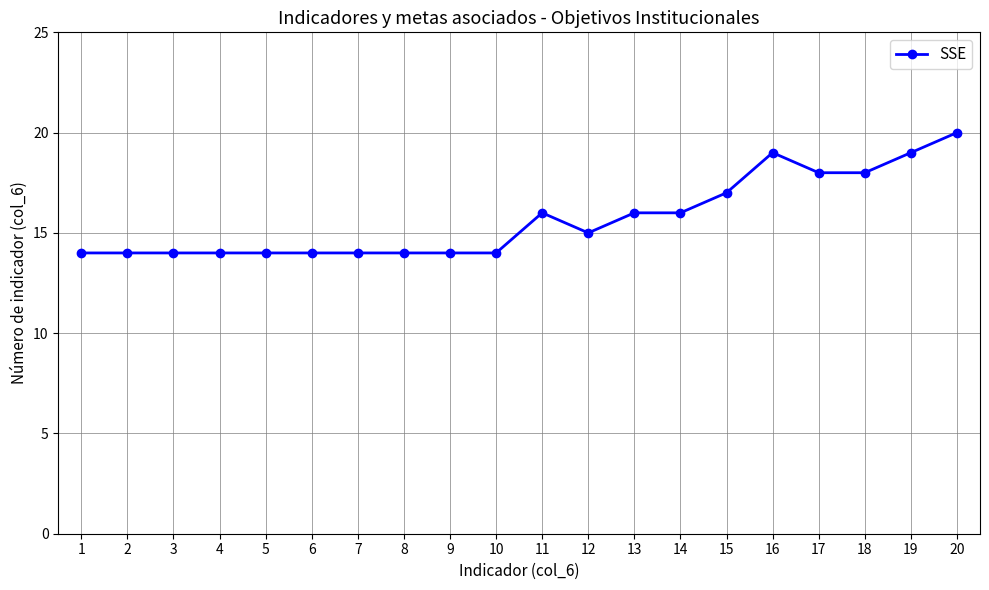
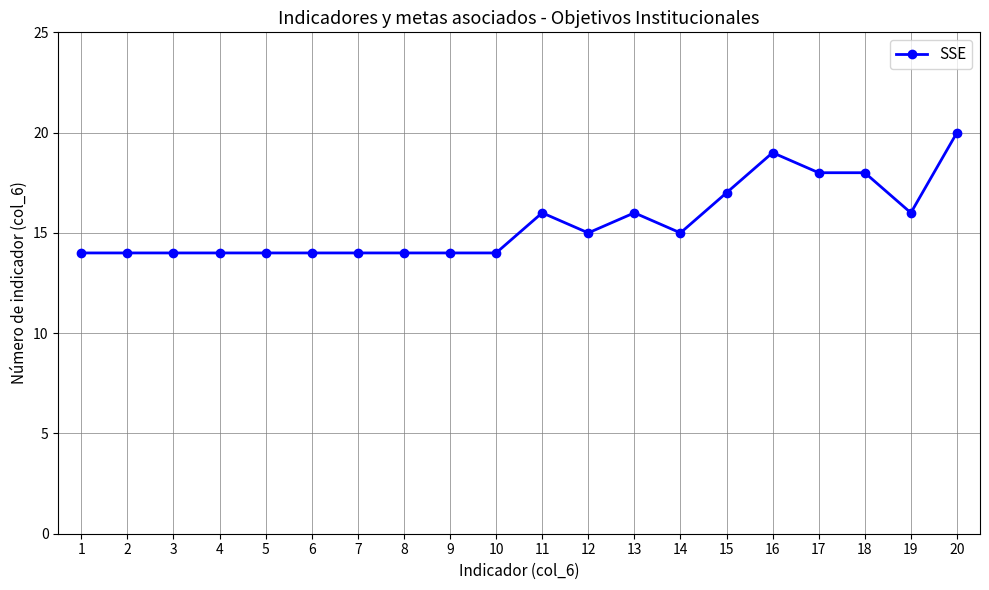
  {
    "1": 14,
    "2": 14,
    "3": 14,
    "4": 14,
    "5": 14,
    "6": 14,
    "7": 14,
    "8": 14,
    "9": 14,
    "10": 14,
    "11": 16,
    "12": 15,
    "13": 16,
-   "14": 16,
+   "14": 15,
    "15": 17,
    "16": 19,
    "17": 18,
    "18": 18,
-   "19": 19,
+   "19": 16,
    "20": 20
  }
